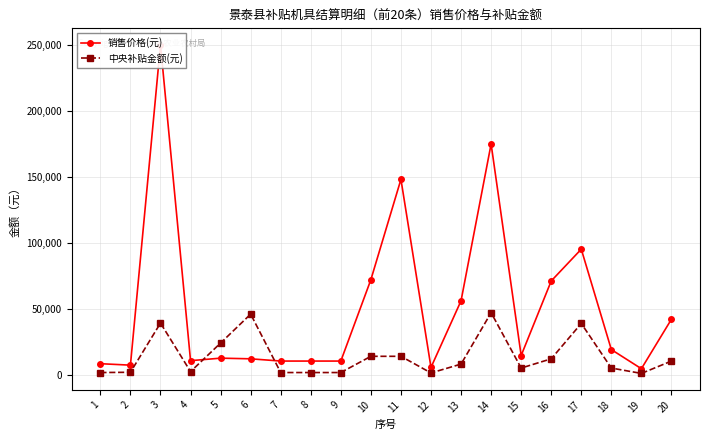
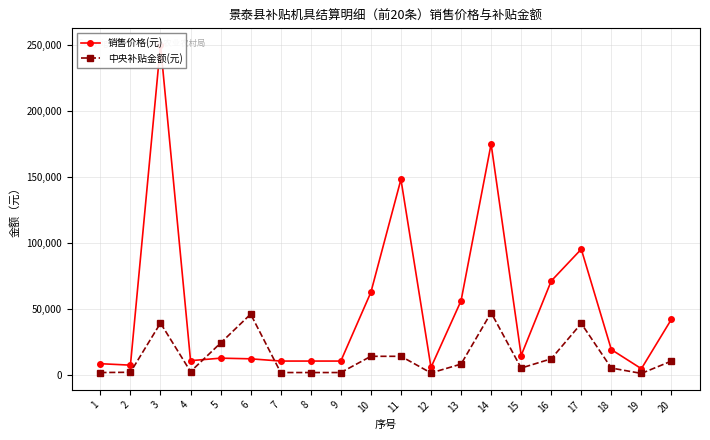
  {
    "销售价格(元)": {
      "1": "8,000",
      "2": "7,000",
      "4": "11,000",
      "5": "13,000",
      "6": "12,000",
      "7": "10,000",
      "8": "10,000",
      "9": "10,000",
-     "10": "72,000",
+     "10": "62,000",
      "11": "148,000",
      "12": "6,000",
      "13": "56,000",
      "14": "175,000",
      "15": "15,000",
      "16": "71,000",
      "17": "95,000",
      "18": "19,000",
      "19": "5,000",
      "20": "42,000"
    },
    "中央补贴金额(元)": {
      "1": "2,000",
      "2": "2,000",
      "3": "39,000",
      "4": "2,000",
      "5": "24,000",
      "6": "46,000",
      "7": "2,000",
      "8": "2,000",
      "9": "2,000",
      "10": "14,000",
      "11": "14,000",
      "12": "1,000",
      "13": "8,000",
      "14": "47,000",
      "15": "5,000",
      "16": "12,000",
      "17": "39,000",
      "18": "5,000",
      "19": "1,000",
      "20": "10,000"
    }
  }
